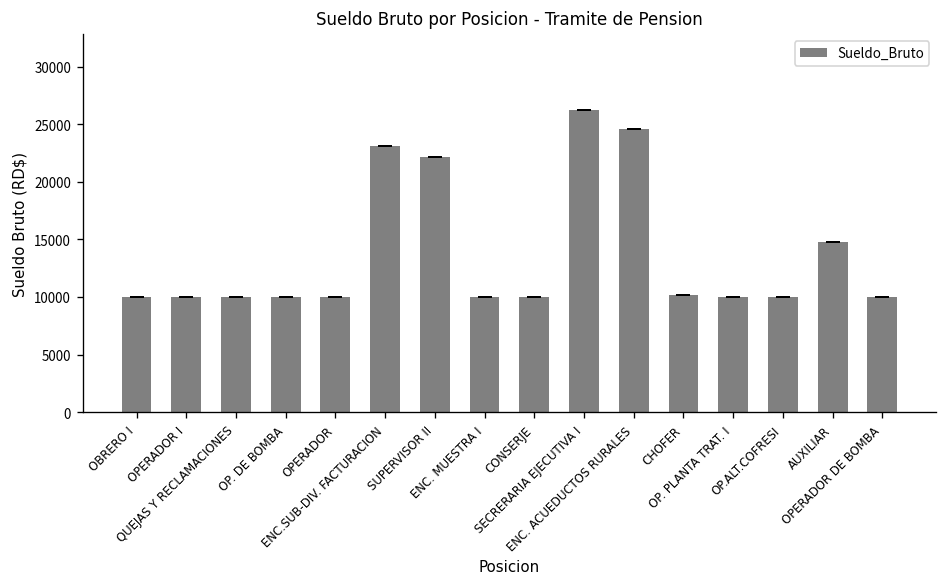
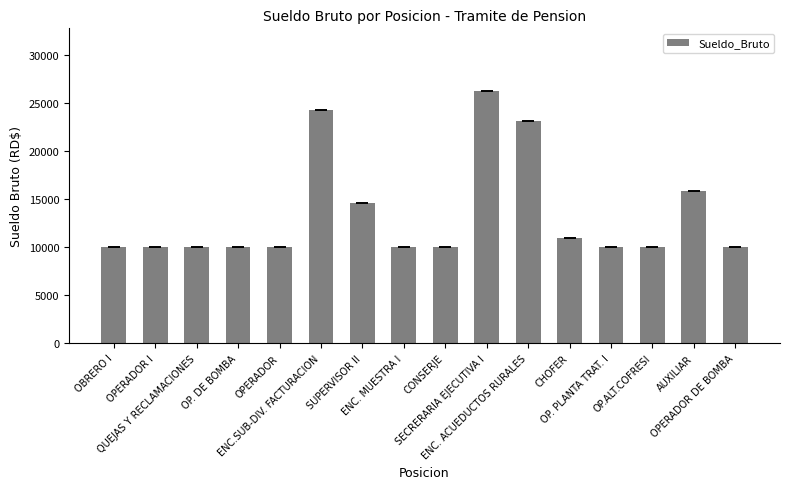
  {
    "OBRERO I": 10000,
    "OPERADOR I": 10000,
    "QUEJAS Y RECLAMACIONES": 10000,
    "OP. DE BOMBA": 10000,
    "OPERADOR": 10000,
-   "ENC.SUB-DIV. FACTURACION": 23000,
-   "SUPERVISOR II": 22000,
+   "ENC.SUB-DIV. FACTURACION": 24000,
+   "SUPERVISOR II": 15000,
    "ENC. MUESTRA I": 10000,
    "CONSERJE": 10000,
    "SECRERARIA EJECUTIVA I": 26000,
-   "ENC. ACUEDUCTOS RURALES": 25000,
-   "CHOFER": 10000,
+   "ENC. ACUEDUCTOS RURALES": 23000,
+   "CHOFER": 11000,
    "OP. PLANTA TRAT. I": 10000,
    "OP.ALT.COFRESI": 10000,
-   "AUXILIAR": 15000,
+   "AUXILIAR": 16000,
    "OPERADOR DE BOMBA": 10000
  }
